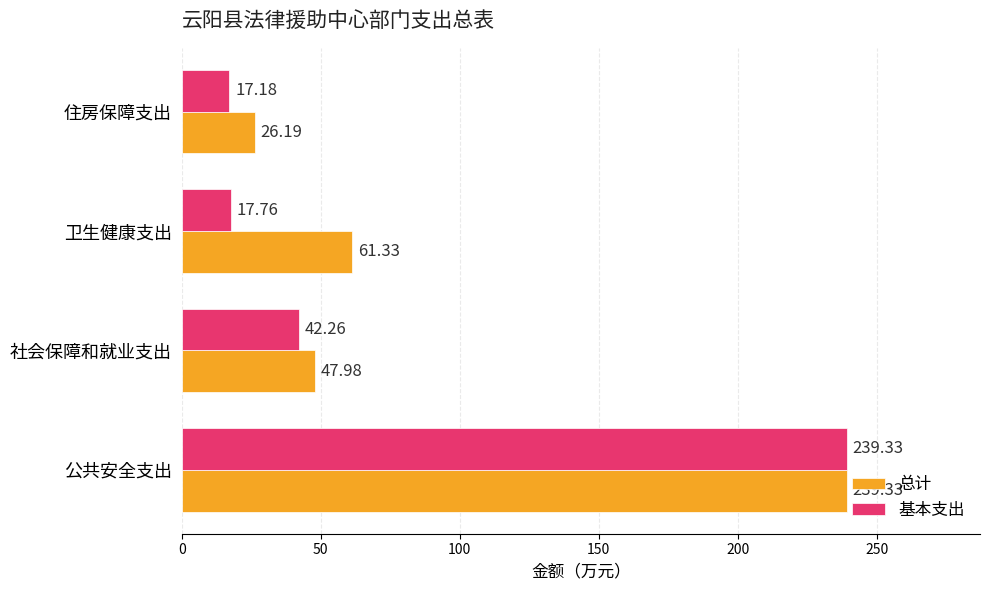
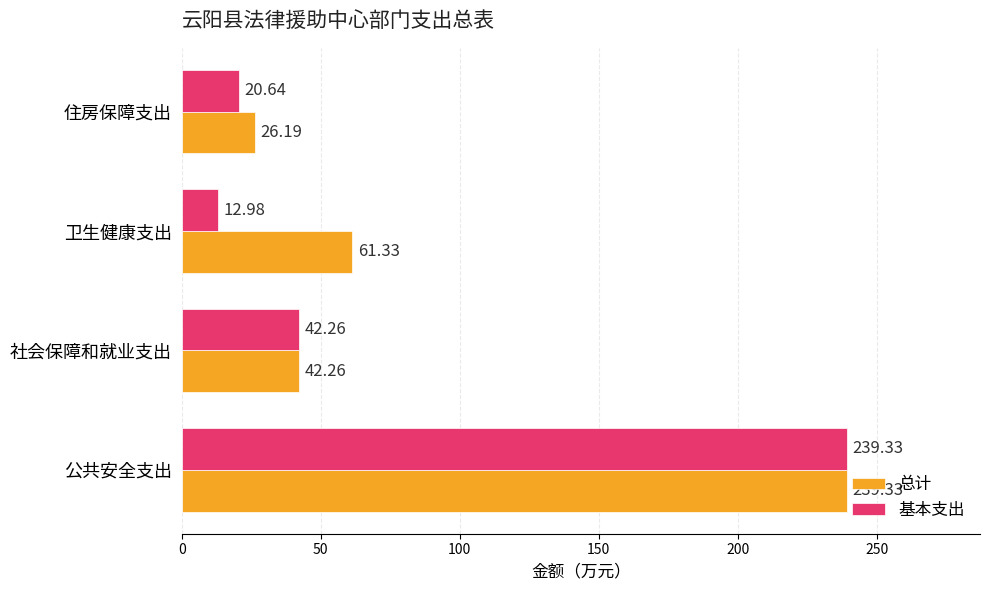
  {
    "总计": {
      "住房保障支出": 26.19,
      "卫生健康支出": 61.33,
-     "社会保障和就业支出": 47.98,
+     "社会保障和就业支出": 42.26,
      "公共安全支出": 239.33
    },
    "基本支出": {
-     "住房保障支出": 17.18,
-     "卫生健康支出": 17.76,
+     "住房保障支出": 20.64,
+     "卫生健康支出": 12.98,
      "社会保障和就业支出": 42.26,
      "公共安全支出": 239.33
    }
  }
